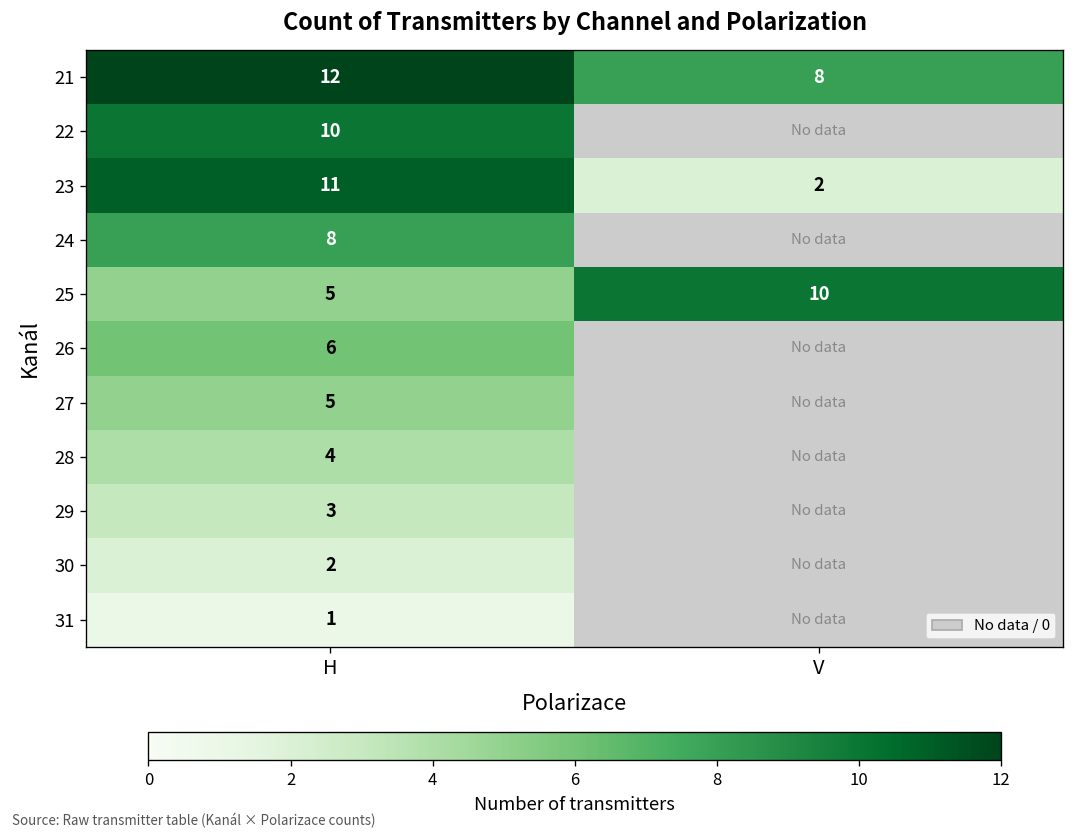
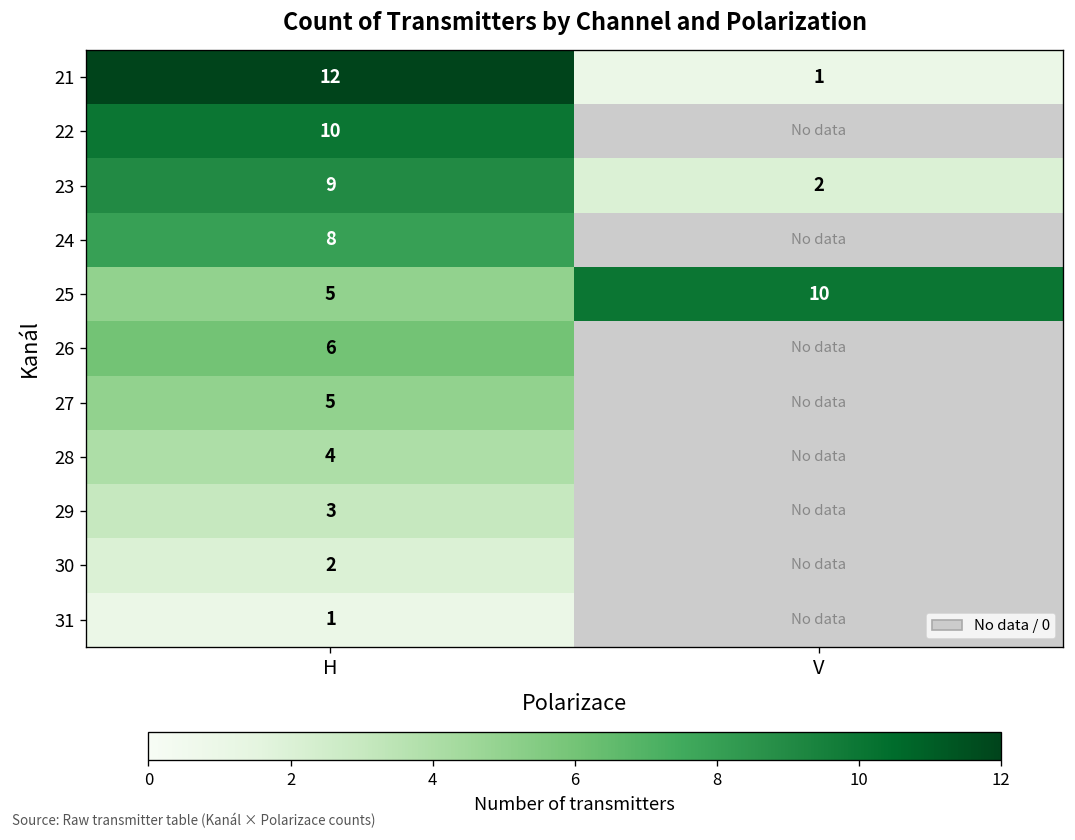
  {
    "21": {
      "H": 12,
-     "V": 8
+     "V": 1
    },
    "22": {
      "H": 10
    },
    "23": {
-     "H": 11,
+     "H": 9,
      "V": 2
    },
    "24": {
      "H": 8
    },
    "25": {
      "H": 5,
      "V": 10
    },
    "26": {
      "H": 6
    },
    "27": {
      "H": 5
    },
    "28": {
      "H": 4
    },
    "29": {
      "H": 3
    },
    "30": {
      "H": 2
    },
    "31": {
      "H": 1
    }
  }
